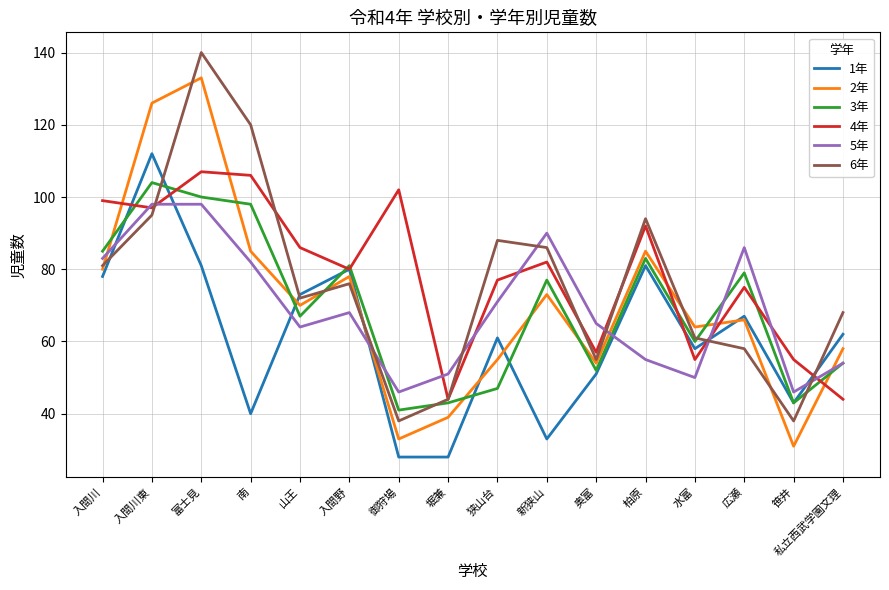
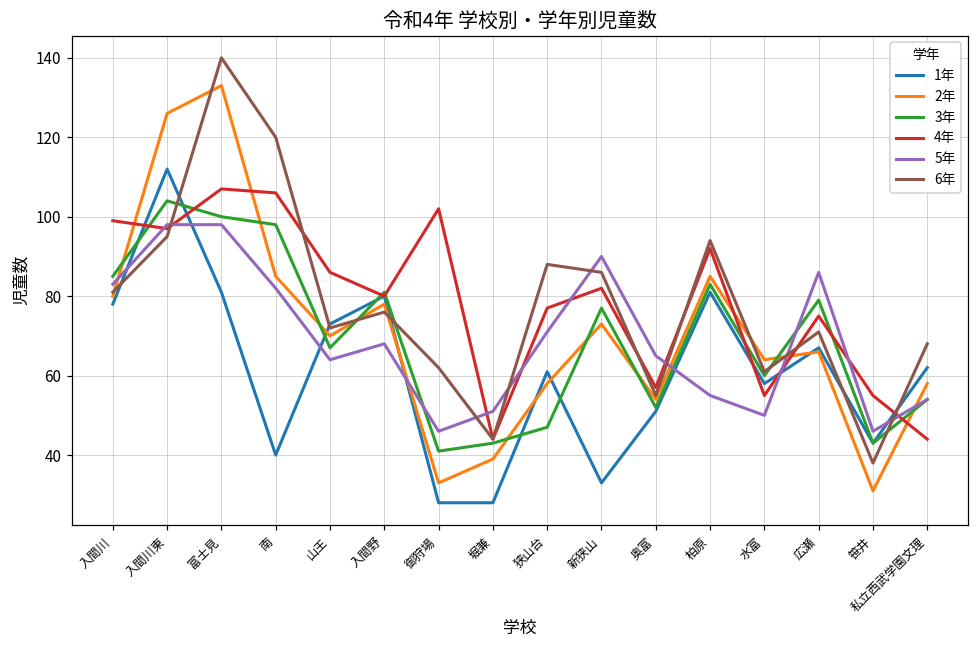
  {
    "1年": {
      "入間川": 78,
      "入間川東": 112,
      "富士見": 81,
      "南": 40,
      "山王": 73,
      "御狩場": 28,
      "堀兼": 28,
      "狭山台": 61,
      "新狭山": 33,
      "奥富": 51,
      "柏原": 81,
      "水富": 58,
      "広瀬": 67,
      "私立西武学園文理": 62
    },
    "2年": {
      "入間川": 80,
      "入間川東": 126,
      "富士見": 133,
      "南": 85,
      "山王": 70,
      "入間野": 78,
      "御狩場": 33,
      "堀兼": 39,
-     "狭山台": 55,
+     "狭山台": 58,
      "新狭山": 73,
      "奥富": 54,
      "柏原": 85,
      "水富": 64,
      "広瀬": 66,
      "笹井": 31,
      "私立西武学園文理": 58
    },
    "3年": {
      "入間川": 85,
      "入間川東": 104,
      "富士見": 100,
      "南": 98,
      "山王": 67,
      "入間野": 81,
      "御狩場": 41,
      "堀兼": 43,
      "狭山台": 47,
      "新狭山": 77,
      "奥富": 52,
      "柏原": 83,
      "水富": 60,
      "広瀬": 79
    },
    "4年": {
      "入間川": 99,
      "入間川東": 97,
      "富士見": 107,
      "南": 106,
      "山王": 86,
      "御狩場": 102,
      "狭山台": 77,
      "新狭山": 82,
      "奥富": 57,
      "柏原": 92,
      "水富": 55,
      "広瀬": 75,
      "笹井": 55,
      "私立西武学園文理": 44
    },
    "5年": {
      "入間川": 83,
      "入間川東": 98,
      "富士見": 98,
      "南": 82,
      "山王": 64,
      "入間野": 68,
      "御狩場": 46,
      "堀兼": 51,
      "狭山台": 71,
      "新狭山": 90,
      "奥富": 65,
      "柏原": 55,
      "水富": 50,
      "広瀬": 86,
      "笹井": 46
    },
    "6年": {
      "入間川": 81,
      "入間川東": 95,
      "富士見": 140,
      "南": 120,
      "山王": 72,
      "入間野": 76,
-     "御狩場": 38,
+     "御狩場": 62,
      "狭山台": 88,
      "新狭山": 86,
      "奥富": 55,
      "柏原": 94,
      "水富": 61,
-     "広瀬": 58,
+     "広瀬": 71,
      "笹井": 38,
      "私立西武学園文理": 68
    }
  }
